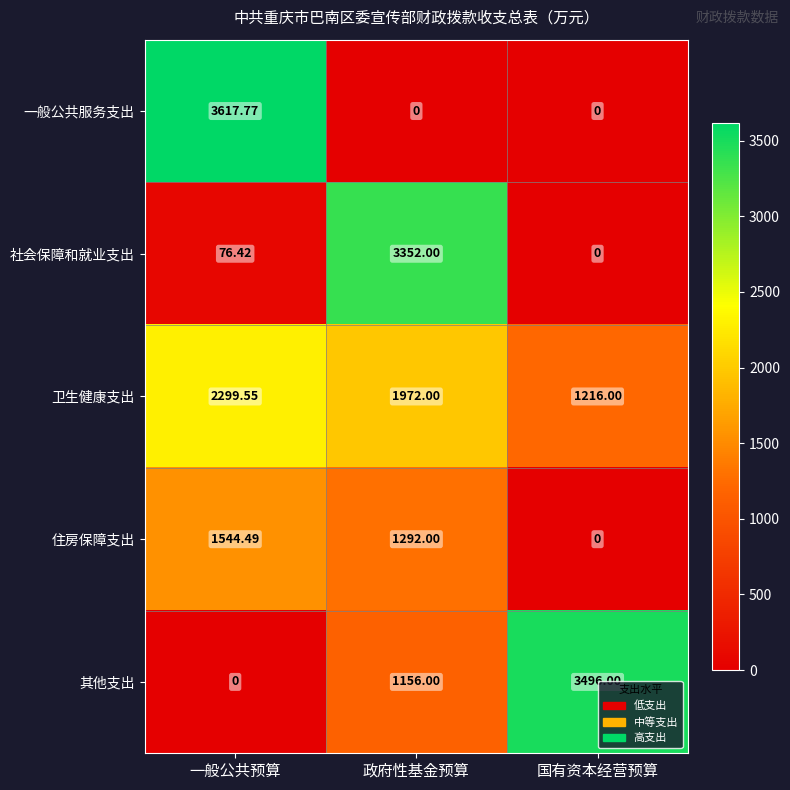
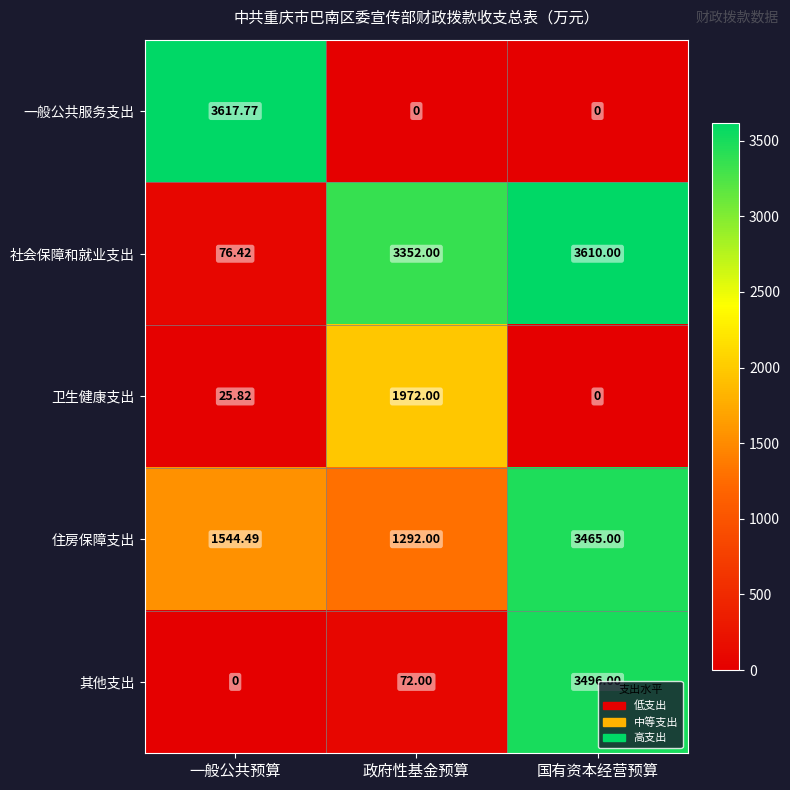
  {
    "社会保障和就业支出": {
-     "国有资本经营预算": 0
+     "国有资本经营预算": 3610.00
    },
    "卫生健康支出": {
-     "一般公共预算": 2299.55,
-     "国有资本经营预算": 1216.00
+     "一般公共预算": 25.82,
+     "国有资本经营预算": 0
    },
    "住房保障支出": {
-     "国有资本经营预算": 0
+     "国有资本经营预算": 3465.00
    },
    "其他支出": {
-     "政府性基金预算": 1156.00
+     "政府性基金预算": 72.00
    }
  }
